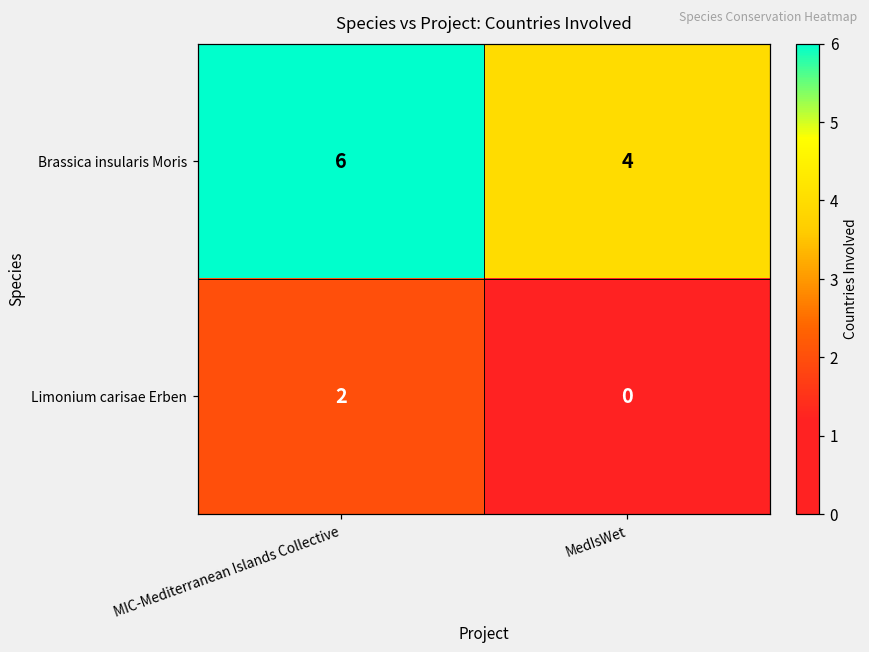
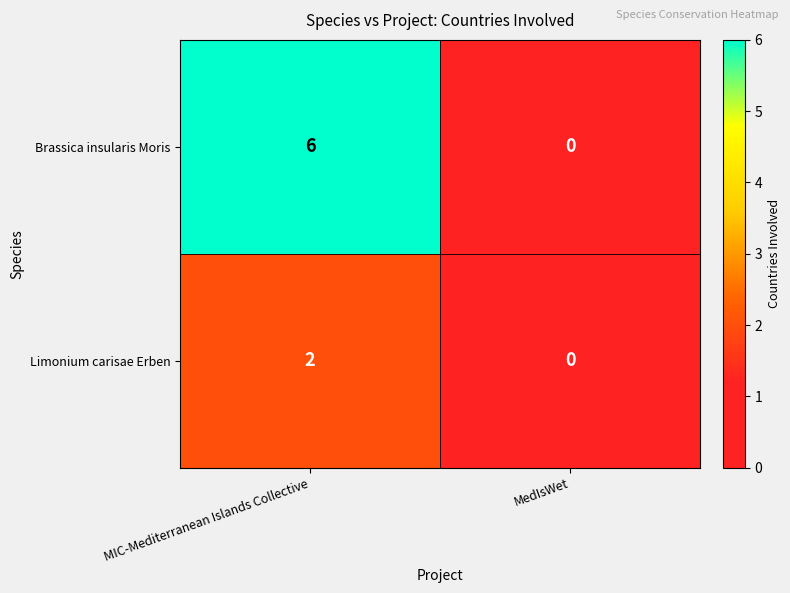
  {
    "Brassica insularis Moris": {
      "MIC-Mediterranean Islands Collective": 6,
-     "MedIsWet": 4
+     "MedIsWet": 0
    },
    "Limonium carisae Erben": {
      "MIC-Mediterranean Islands Collective": 2,
      "MedIsWet": 0
    }
  }
